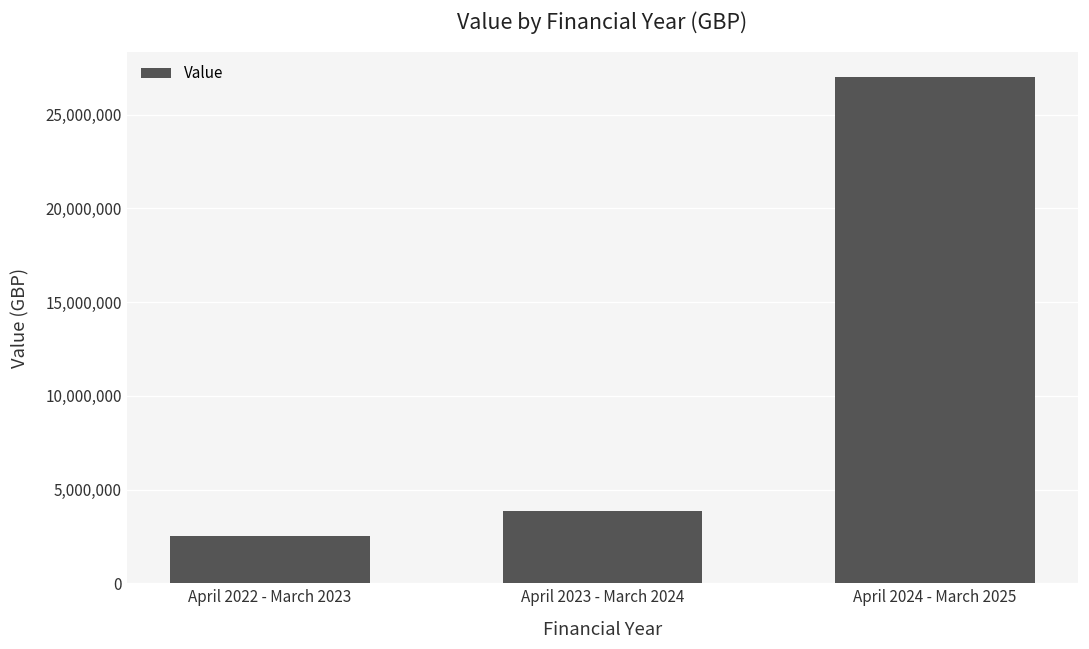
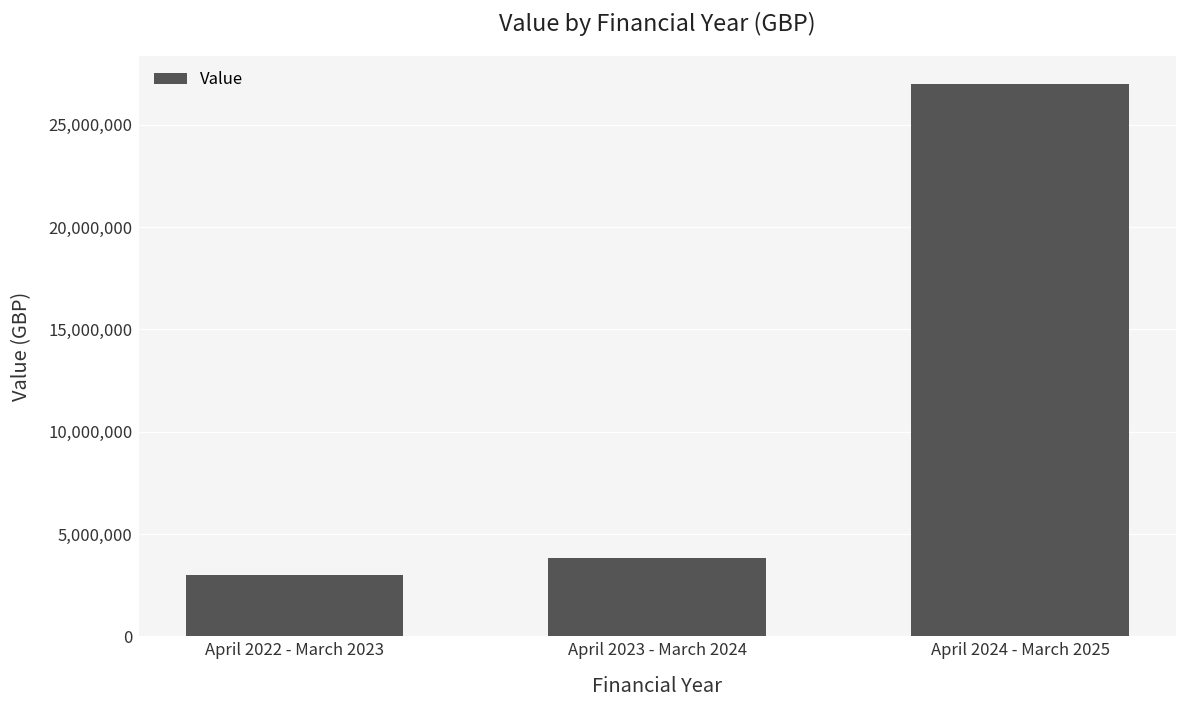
  {
-   "April 2022 - March 2023": "2,500,000",
+   "April 2022 - March 2023": "3,000,000",
    "April 2023 - March 2024": "3,800,000",
    "April 2024 - March 2025": "27,000,000"
  }
